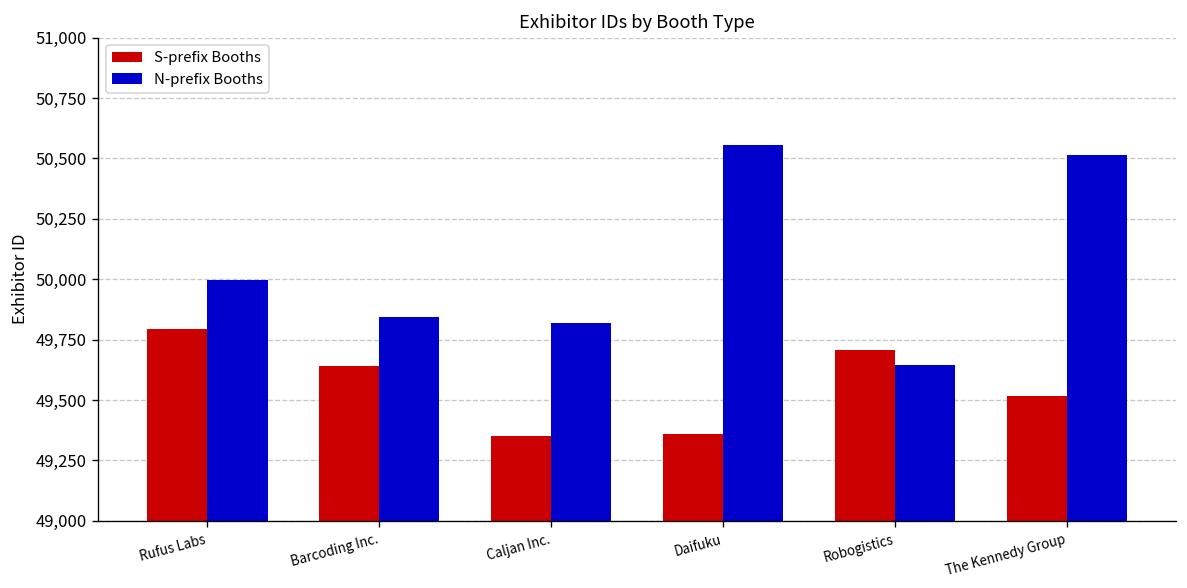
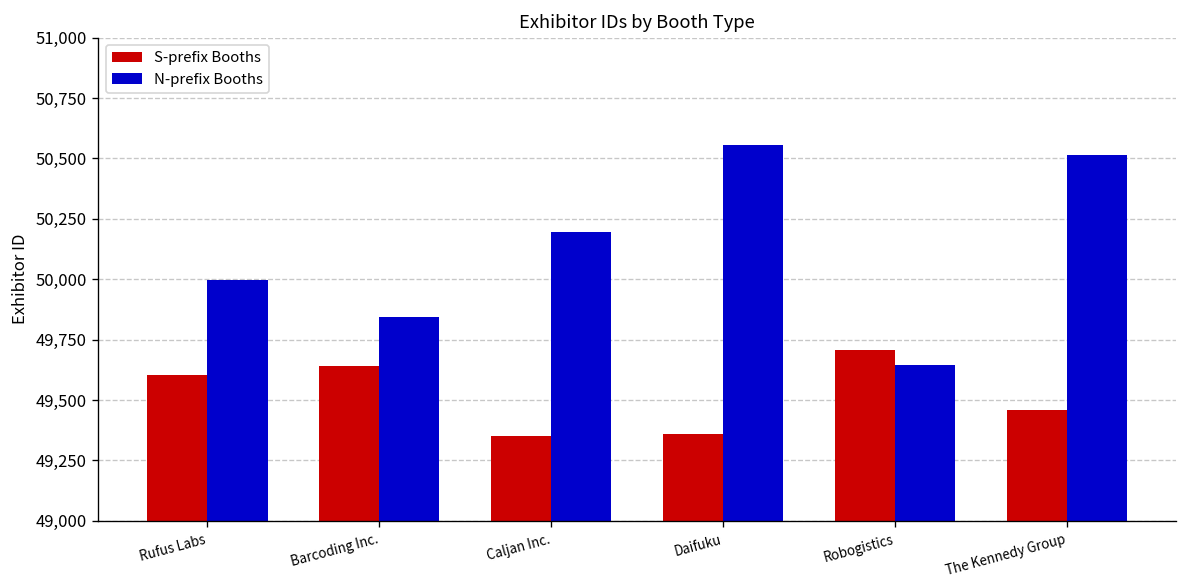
  {
    "S-prefix Booths": {
-     "Rufus Labs": "49,800",
+     "Rufus Labs": "49,610",
      "Barcoding Inc.": "49,640",
      "Caljan Inc.": "49,350",
      "Daifuku": "49,360",
      "Robogistics": "49,710",
-     "The Kennedy Group": "49,520"
+     "The Kennedy Group": "49,460"
    },
    "N-prefix Booths": {
      "Rufus Labs": "50,000",
      "Barcoding Inc.": "49,840",
-     "Caljan Inc.": "49,820",
+     "Caljan Inc.": "50,200",
      "Daifuku": "50,560",
      "Robogistics": "49,640",
      "The Kennedy Group": "50,510"
    }
  }
